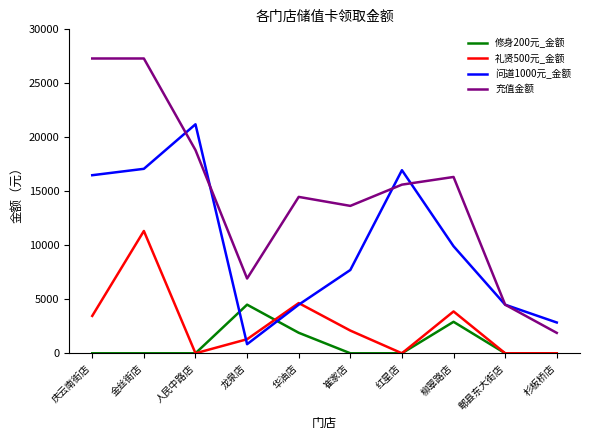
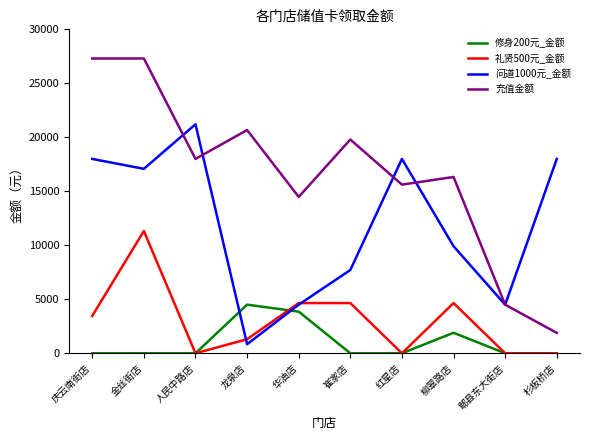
  {
    "修身200元_金额": {
      "庆云南街店": 0,
      "金丝街店": 0,
      "龙泉店": 4500,
-     "华油店": 1900,
+     "华油店": 3900,
      "崔家店": 0,
-     "柳翠路店": 2900
+     "柳翠路店": 1900
    },
    "礼贤500元_金额": {
      "庆云南街店": 3500,
      "金丝街店": 11300,
      "龙泉店": 1300,
-     "崔家店": 2100,
-     "柳翠路店": 3900
+     "崔家店": 4700,
+     "柳翠路店": 4700
    },
    "问道1000元_金额": {
-     "庆云南街店": 16500,
+     "庆云南街店": 18000,
      "金丝街店": 17100,
      "人民中路店": 21200,
      "龙泉店": 800,
      "崔家店": 7700,
-     "红星店": 17000,
+     "红星店": 18000,
      "柳翠路店": 9900,
-     "杉板桥店": 2900
+     "杉板桥店": 18000
    },
    "充值金额": {
      "庆云南街店": 27300,
      "金丝街店": 27300,
-     "人民中路店": 18800,
-     "龙泉店": 6900,
+     "人民中路店": 18000,
+     "龙泉店": 20700,
      "华油店": 14500,
-     "崔家店": 13700,
+     "崔家店": 19800,
      "红星店": 15600,
      "柳翠路店": 16300,
      "杉板桥店": 1900
    }
  }
